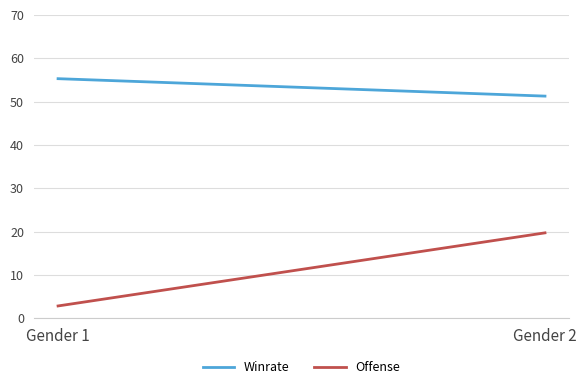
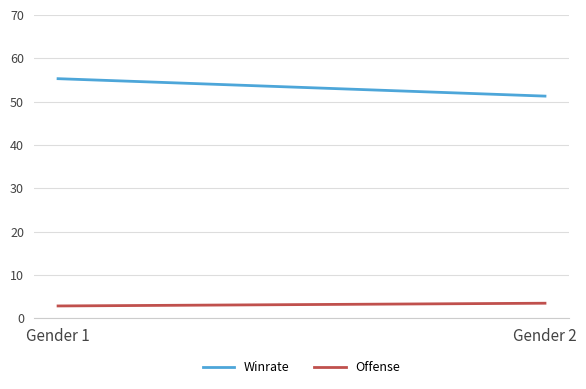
  {
    "Winrate": {
      "Gender 1": 55,
      "Gender 2": 51
    },
    "Offense": {
      "Gender 1": 3,
-     "Gender 2": 20
+     "Gender 2": 4
    }
  }
